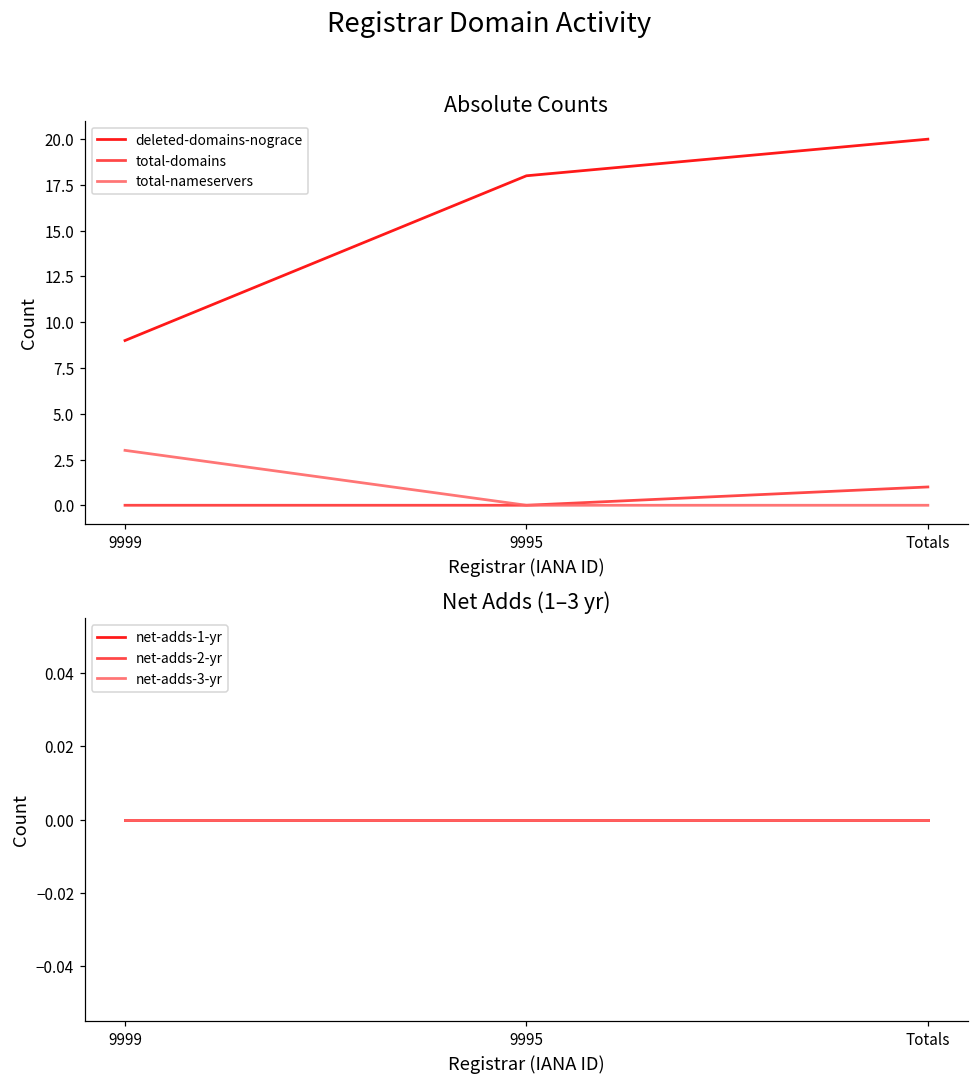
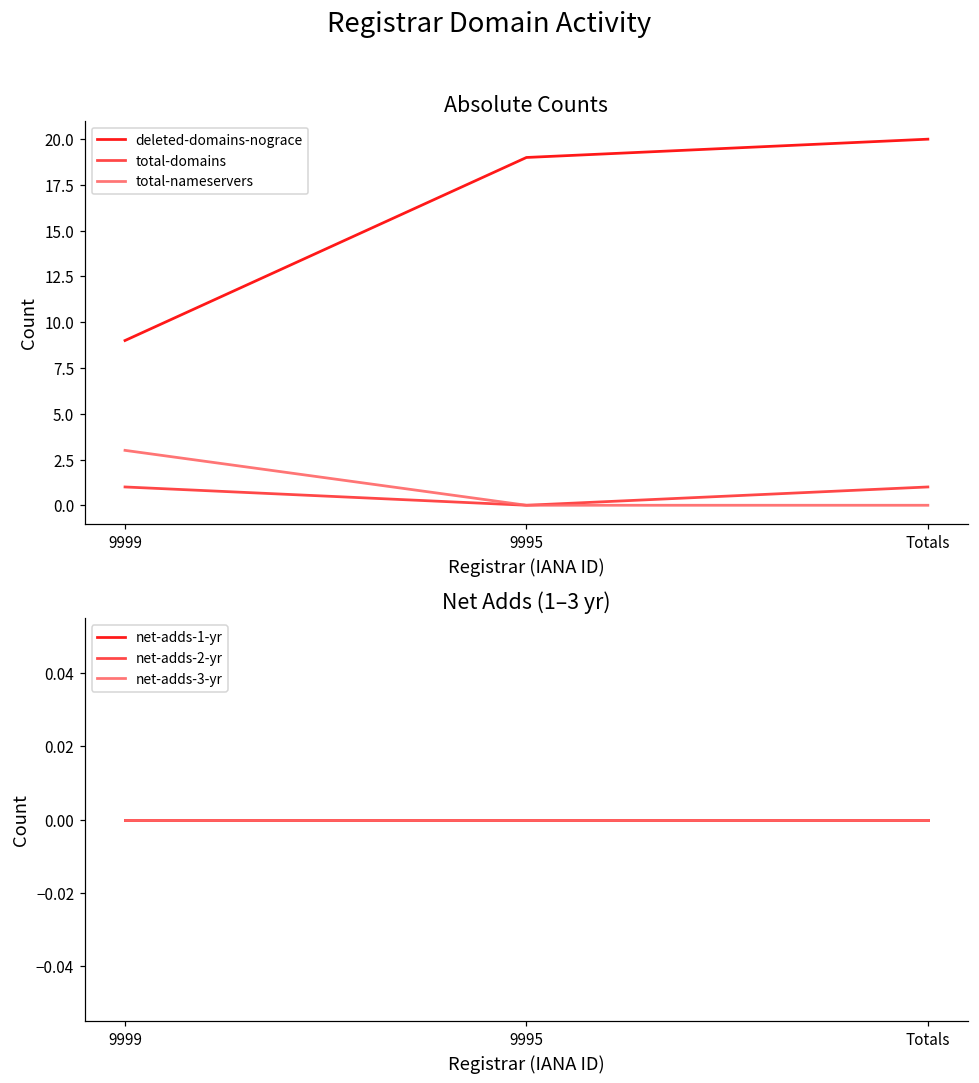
  {
    "Absolute Counts": {
      "deleted-domains-nograce": {
        "9999": 9,
-       "9995": 18,
+       "9995": 19,
        "Totals": 20
      },
      "total-domains": {
-       "9999": 0,
+       "9999": 1,
        "Totals": 1
      },
      "total-nameservers": {
        "9999": 3,
        "Totals": 0
      }
    },
    "Net Adds (1–3 yr)": {
      "9999": 0.000,
      "9995": 0.000,
      "Totals": 0.000
    }
  }
